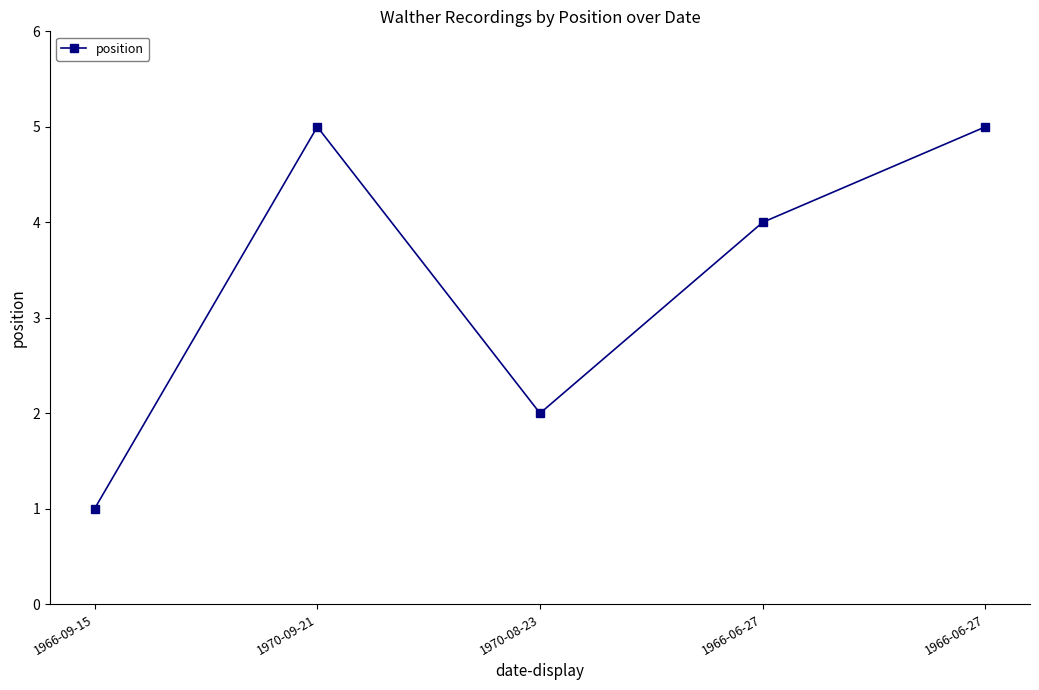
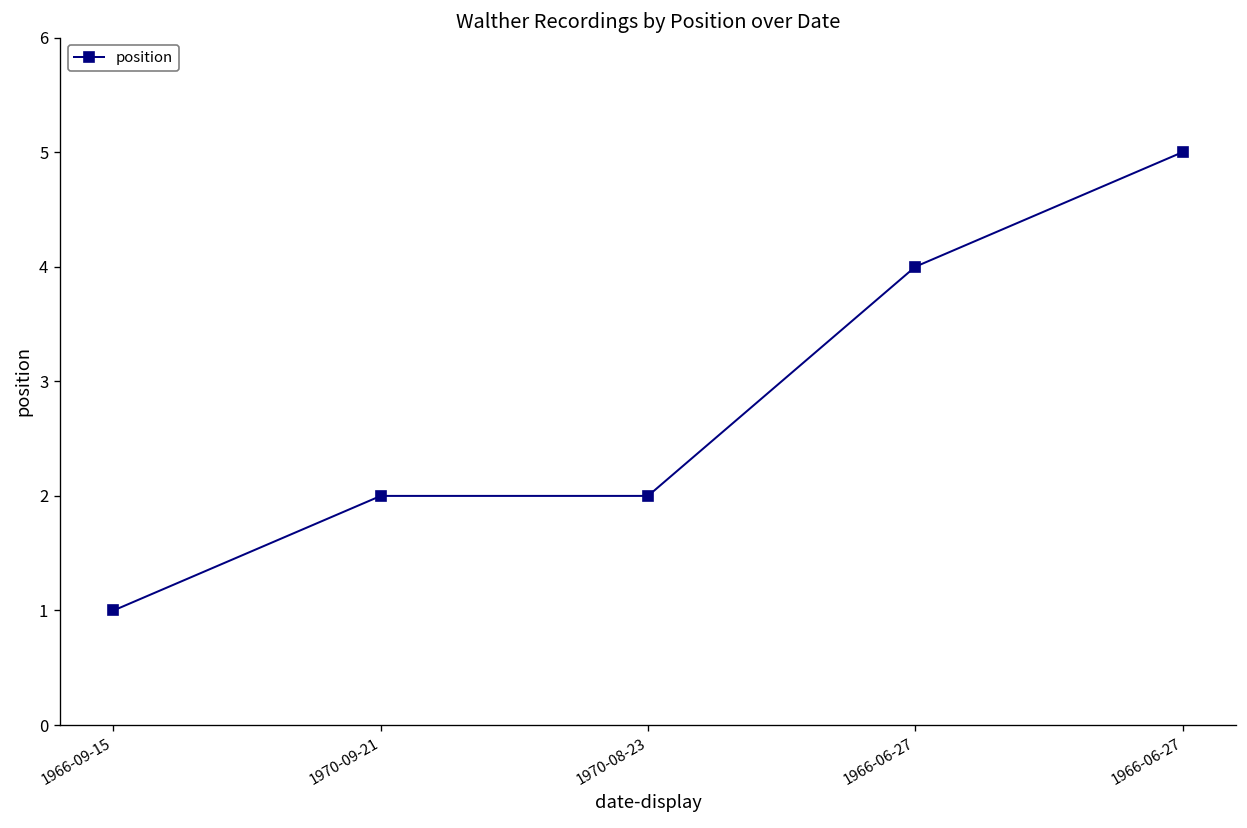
  {
    "1966-09-15": 1,
-   "1970-09-21": 5,
+   "1970-09-21": 2,
    "1970-08-23": 2
  }
